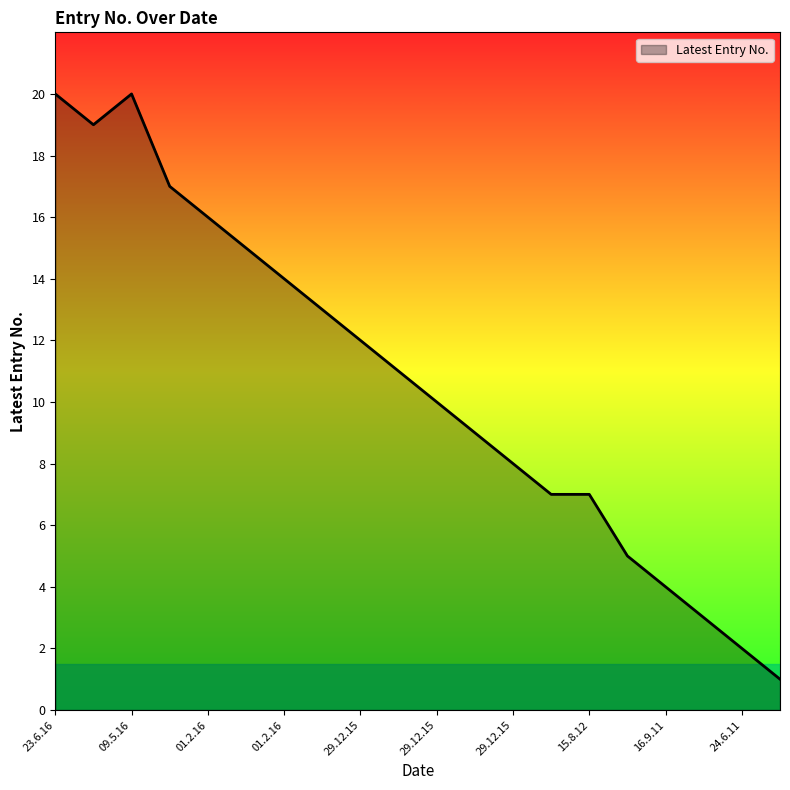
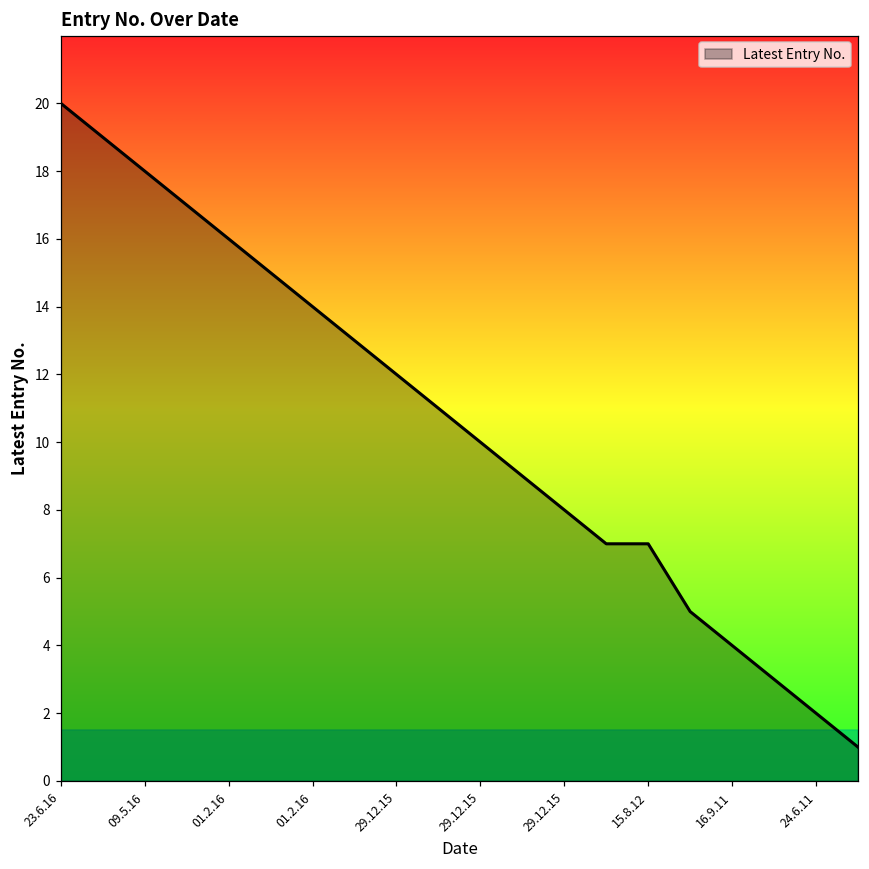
  {
    "23.6.16": 20,
-   "09.5.16": 20,
+   "09.5.16": 18,
    "15.8.12": 7,
    "16.9.11": 4
  }
